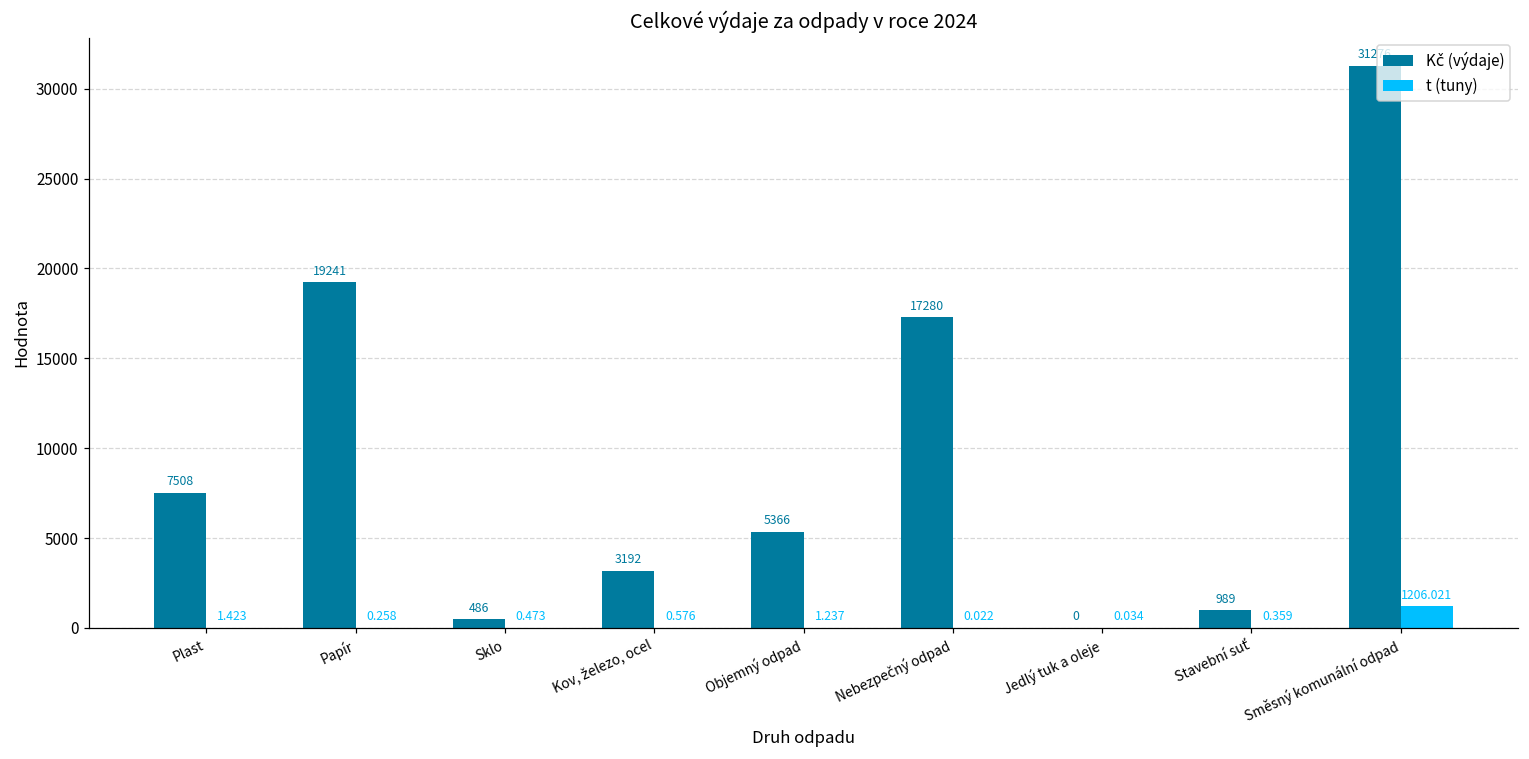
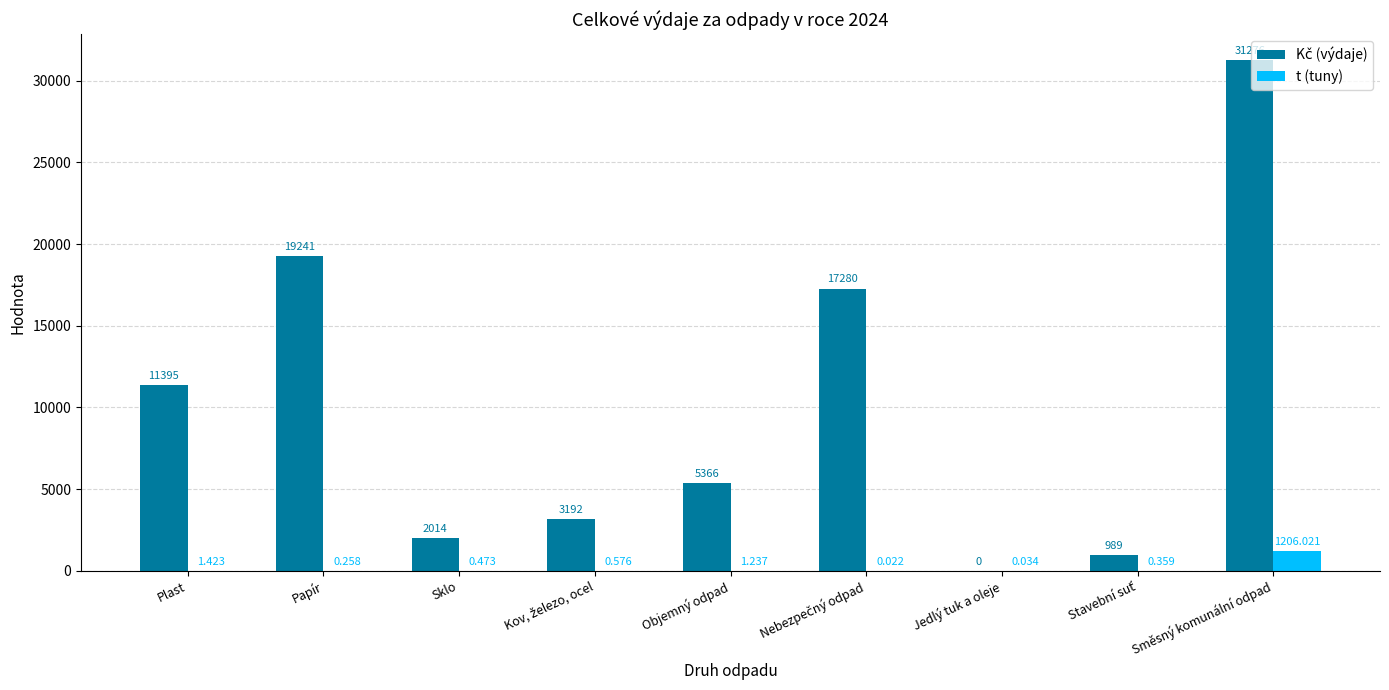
  {
    "Kč (výdaje)": {
-     "Plast": 7508,
+     "Plast": 11395,
      "Papír": 19241,
-     "Sklo": 486,
+     "Sklo": 2014,
      "Kov, železo, ocel": 3192,
      "Objemný odpad": 5366,
      "Nebezpečný odpad": 17280,
      "Jedlý tuk a oleje": 0,
      "Stavební suť": 989
    },
    "t (tuny)": {
      "Plast": 1.423,
      "Papír": 0.258,
      "Sklo": 0.473,
      "Kov, železo, ocel": 0.576,
      "Objemný odpad": 1.237,
      "Nebezpečný odpad": 0.022,
      "Jedlý tuk a oleje": 0.034,
      "Stavební suť": 0.359,
      "Směsný komunální odpad": 1206.021
    }
  }
